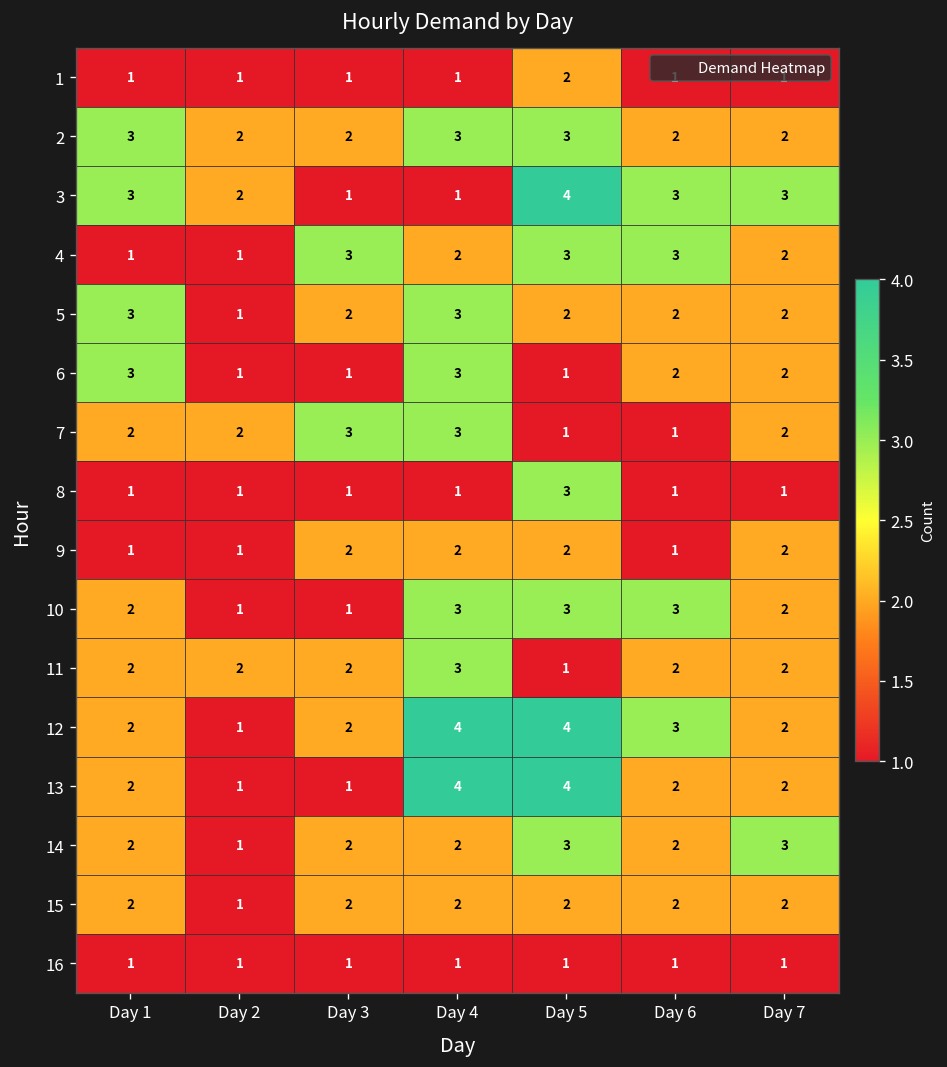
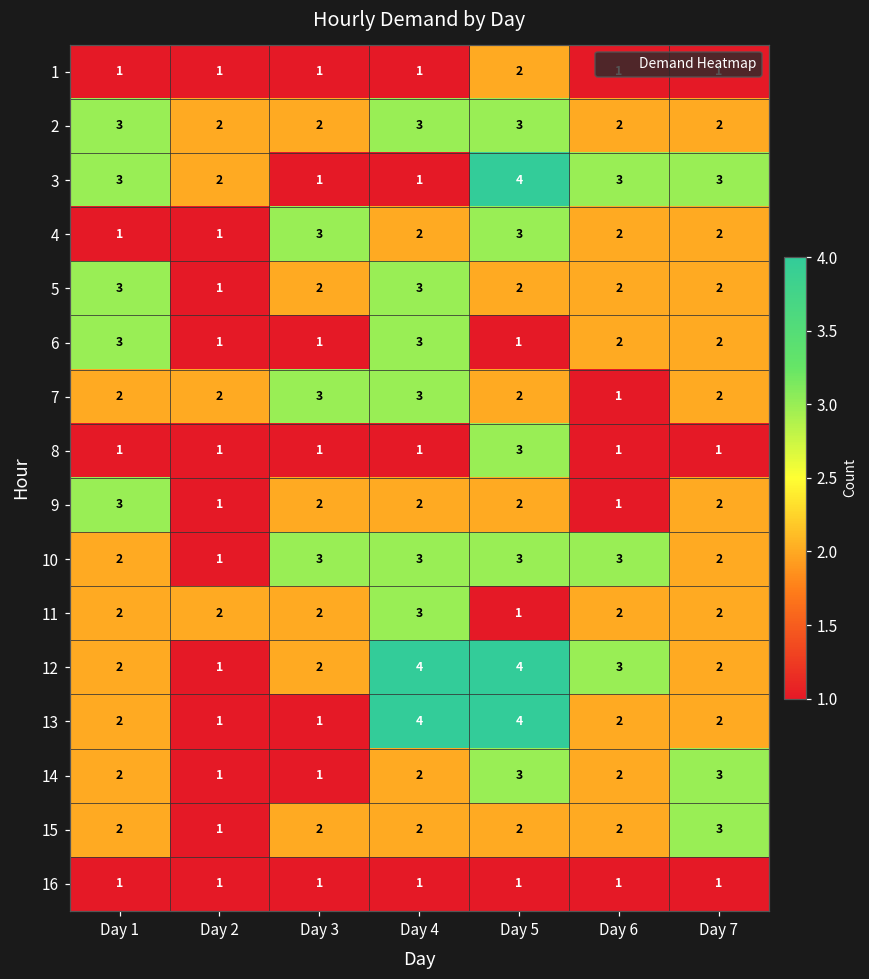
  {
    "1": {
      "Day 1": 1,
      "Day 2": 1,
      "Day 3": 1,
      "Day 4": 1,
      "Day 5": 2
    },
    "2": {
      "Day 1": 3,
      "Day 2": 2,
      "Day 3": 2,
      "Day 4": 3,
      "Day 5": 3,
      "Day 6": 2,
      "Day 7": 2
    },
    "3": {
      "Day 1": 3,
      "Day 2": 2,
      "Day 3": 1,
      "Day 4": 1,
      "Day 5": 4,
      "Day 6": 3,
      "Day 7": 3
    },
    "4": {
      "Day 1": 1,
      "Day 2": 1,
      "Day 3": 3,
      "Day 4": 2,
      "Day 5": 3,
-     "Day 6": 3,
+     "Day 6": 2,
      "Day 7": 2
    },
    "5": {
      "Day 1": 3,
      "Day 2": 1,
      "Day 3": 2,
      "Day 4": 3,
      "Day 5": 2,
      "Day 6": 2,
      "Day 7": 2
    },
    "6": {
      "Day 1": 3,
      "Day 2": 1,
      "Day 3": 1,
      "Day 4": 3,
      "Day 5": 1,
      "Day 6": 2,
      "Day 7": 2
    },
    "7": {
      "Day 1": 2,
      "Day 2": 2,
      "Day 3": 3,
      "Day 4": 3,
-     "Day 5": 1,
+     "Day 5": 2,
      "Day 6": 1,
      "Day 7": 2
    },
    "8": {
      "Day 1": 1,
      "Day 2": 1,
      "Day 3": 1,
      "Day 4": 1,
      "Day 5": 3,
      "Day 6": 1,
      "Day 7": 1
    },
    "9": {
-     "Day 1": 1,
+     "Day 1": 3,
      "Day 2": 1,
      "Day 3": 2,
      "Day 4": 2,
      "Day 5": 2,
      "Day 6": 1,
      "Day 7": 2
    },
    "10": {
      "Day 1": 2,
      "Day 2": 1,
-     "Day 3": 1,
+     "Day 3": 3,
      "Day 4": 3,
      "Day 5": 3,
      "Day 6": 3,
      "Day 7": 2
    },
    "11": {
      "Day 1": 2,
      "Day 2": 2,
      "Day 3": 2,
      "Day 4": 3,
      "Day 5": 1,
      "Day 6": 2,
      "Day 7": 2
    },
    "12": {
      "Day 1": 2,
      "Day 2": 1,
      "Day 3": 2,
      "Day 4": 4,
      "Day 5": 4,
      "Day 6": 3,
      "Day 7": 2
    },
    "13": {
      "Day 1": 2,
      "Day 2": 1,
      "Day 3": 1,
      "Day 4": 4,
      "Day 5": 4,
      "Day 6": 2,
      "Day 7": 2
    },
    "14": {
      "Day 1": 2,
      "Day 2": 1,
-     "Day 3": 2,
+     "Day 3": 1,
      "Day 4": 2,
      "Day 5": 3,
      "Day 6": 2,
      "Day 7": 3
    },
    "15": {
      "Day 1": 2,
      "Day 2": 1,
      "Day 3": 2,
      "Day 4": 2,
      "Day 5": 2,
      "Day 6": 2,
-     "Day 7": 2
+     "Day 7": 3
    },
    "16": {
      "Day 1": 1,
      "Day 2": 1,
      "Day 3": 1,
      "Day 4": 1,
      "Day 5": 1,
      "Day 6": 1,
      "Day 7": 1
    }
  }
